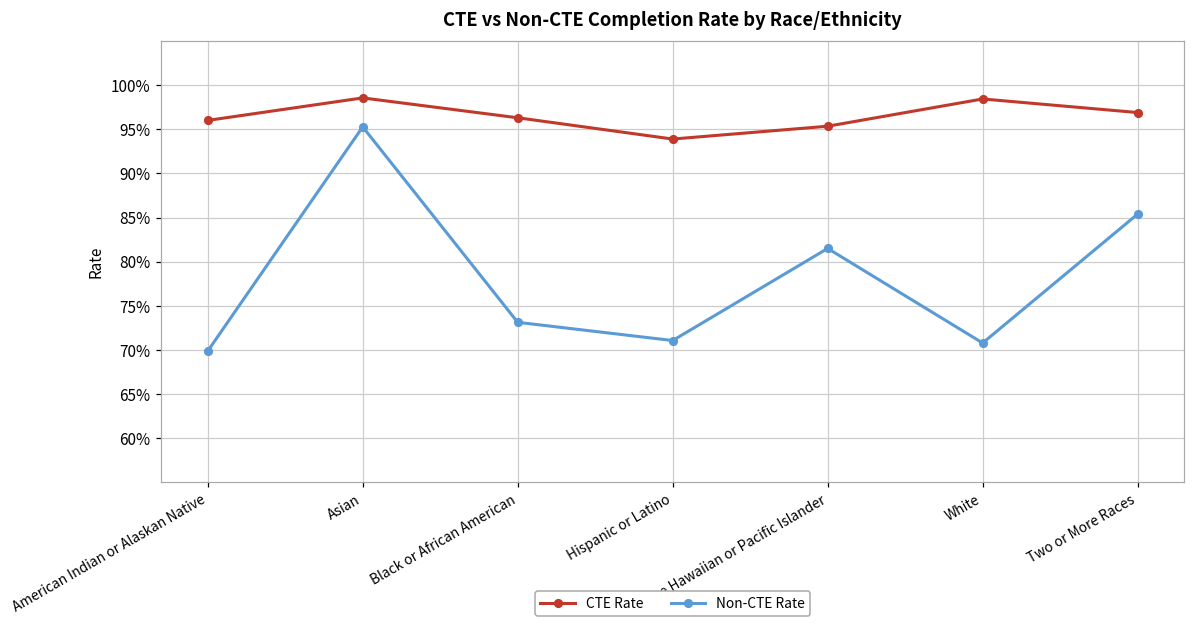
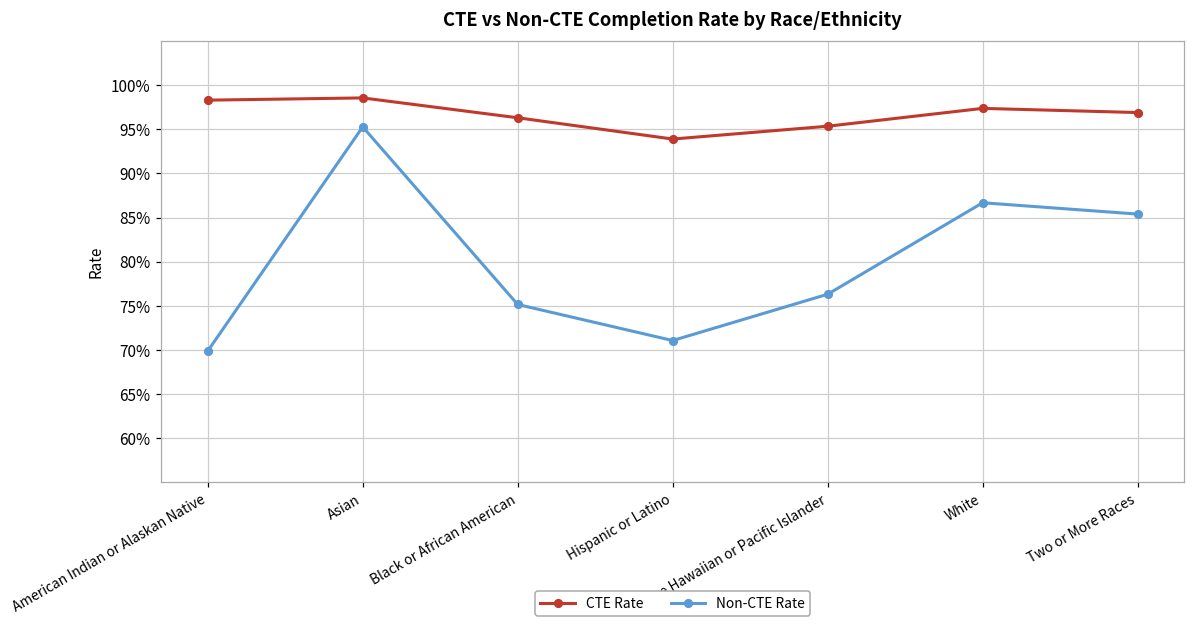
  {
    "CTE Rate": {
-     "American Indian or Alaskan Native": "96%",
+     "American Indian or Alaskan Native": "98%",
      "Asian": "99%",
      "Black or African American": "96%",
      "Hispanic or Latino": "94%",
      "Native Hawaiian or Pacific Islander": "95%",
-     "White": "98%",
+     "White": "97%",
      "Two or More Races": "97%"
    },
    "Non-CTE Rate": {
      "American Indian or Alaskan Native": "70%",
      "Asian": "95%",
-     "Black or African American": "73%",
+     "Black or African American": "75%",
      "Hispanic or Latino": "71%",
-     "Native Hawaiian or Pacific Islander": "81%",
-     "White": "71%",
+     "Native Hawaiian or Pacific Islander": "76%",
+     "White": "87%",
      "Two or More Races": "85%"
    }
  }
